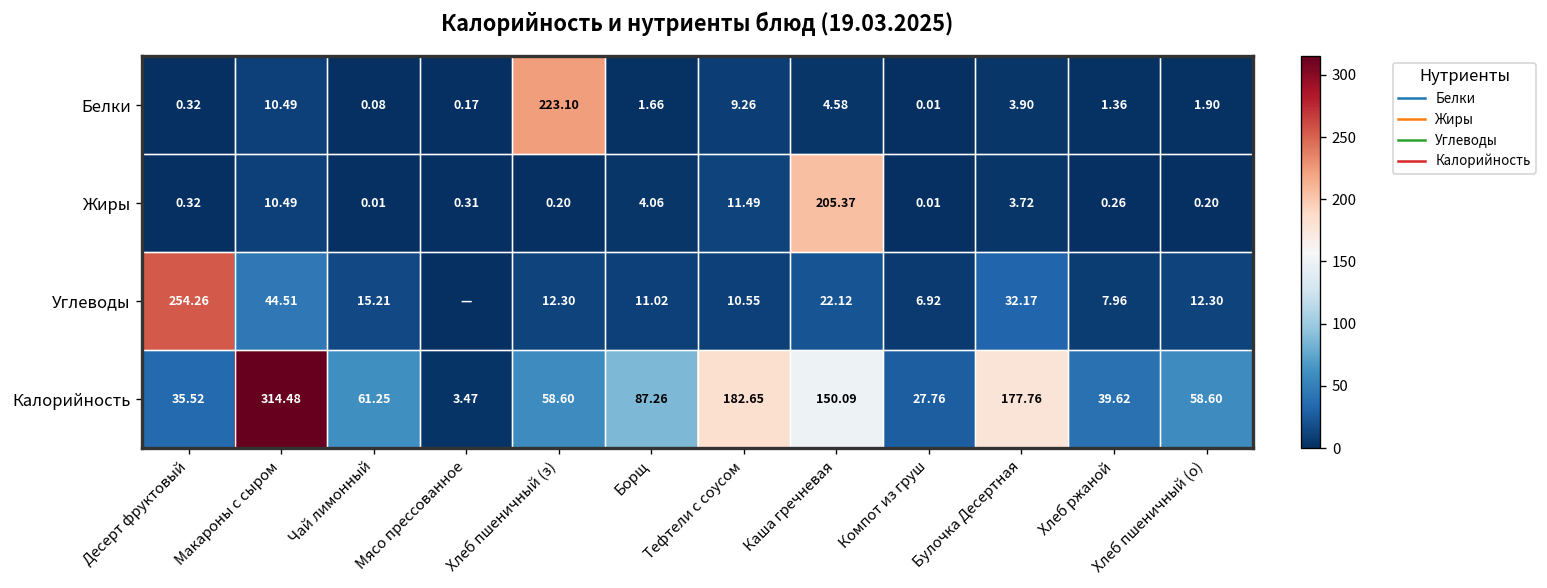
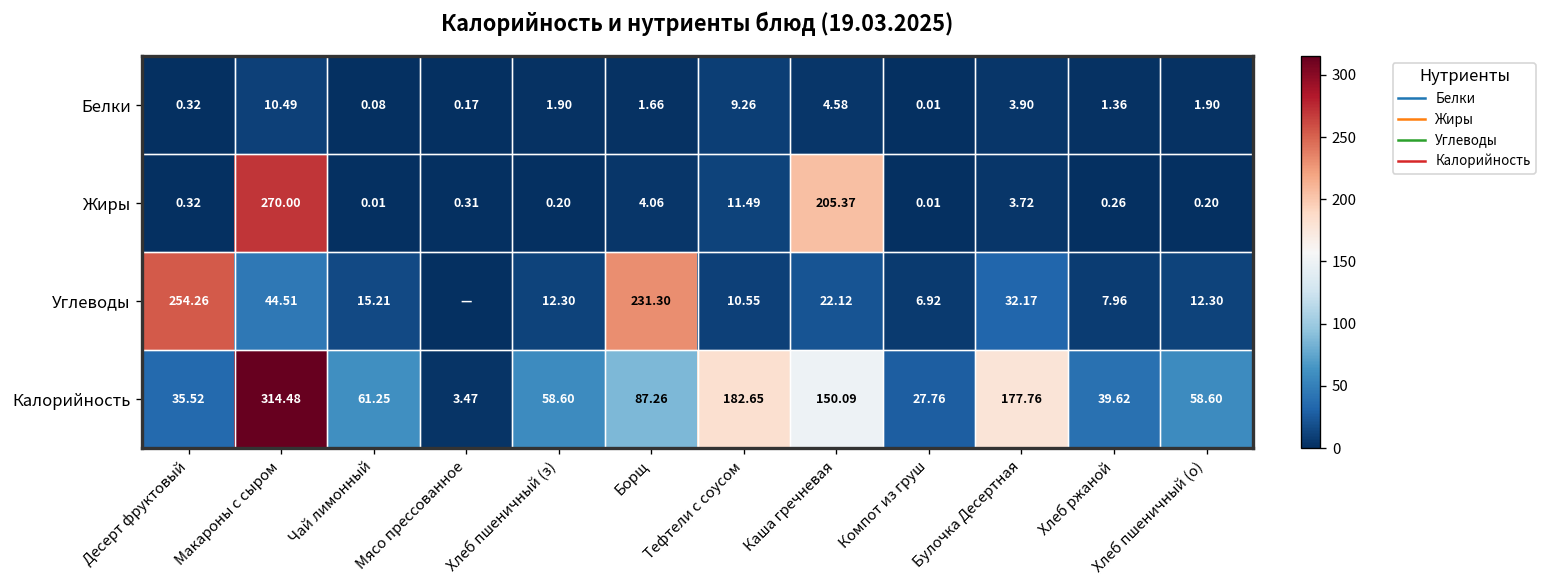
  {
    "Белки": {
      "Десерт фруктовый": 0.32,
      "Макароны с сыром": 10.49,
      "Чай лимонный": 0.08,
      "Мясо прессованное": 0.17,
-     "Хлеб пшеничный (з)": 223.10,
+     "Хлеб пшеничный (з)": 1.90,
      "Борщ": 1.66,
      "Тефтели с соусом": 9.26,
      "Каша гречневая": 4.58,
      "Компот из груш": 0.01,
      "Булочка Десертная": 3.90,
      "Хлеб ржаной": 1.36,
      "Хлеб пшеничный (о)": 1.90
    },
    "Жиры": {
      "Десерт фруктовый": 0.32,
-     "Макароны с сыром": 10.49,
+     "Макароны с сыром": 270.00,
      "Чай лимонный": 0.01,
      "Мясо прессованное": 0.31,
      "Хлеб пшеничный (з)": 0.20,
      "Борщ": 4.06,
      "Тефтели с соусом": 11.49,
      "Каша гречневая": 205.37,
      "Компот из груш": 0.01,
      "Булочка Десертная": 3.72,
      "Хлеб ржаной": 0.26,
      "Хлеб пшеничный (о)": 0.20
    },
    "Углеводы": {
      "Десерт фруктовый": 254.26,
      "Макароны с сыром": 44.51,
      "Чай лимонный": 15.21,
      "Хлеб пшеничный (з)": 12.30,
-     "Борщ": 11.02,
+     "Борщ": 231.30,
      "Тефтели с соусом": 10.55,
      "Каша гречневая": 22.12,
      "Компот из груш": 6.92,
      "Булочка Десертная": 32.17,
      "Хлеб ржаной": 7.96,
      "Хлеб пшеничный (о)": 12.30
    },
    "Калорийность": {
      "Десерт фруктовый": 35.52,
      "Макароны с сыром": 314.48,
      "Чай лимонный": 61.25,
      "Мясо прессованное": 3.47,
      "Хлеб пшеничный (з)": 58.60,
      "Борщ": 87.26,
      "Тефтели с соусом": 182.65,
      "Каша гречневая": 150.09,
      "Компот из груш": 27.76,
      "Булочка Десертная": 177.76,
      "Хлеб ржаной": 39.62,
      "Хлеб пшеничный (о)": 58.60
    }
  }
